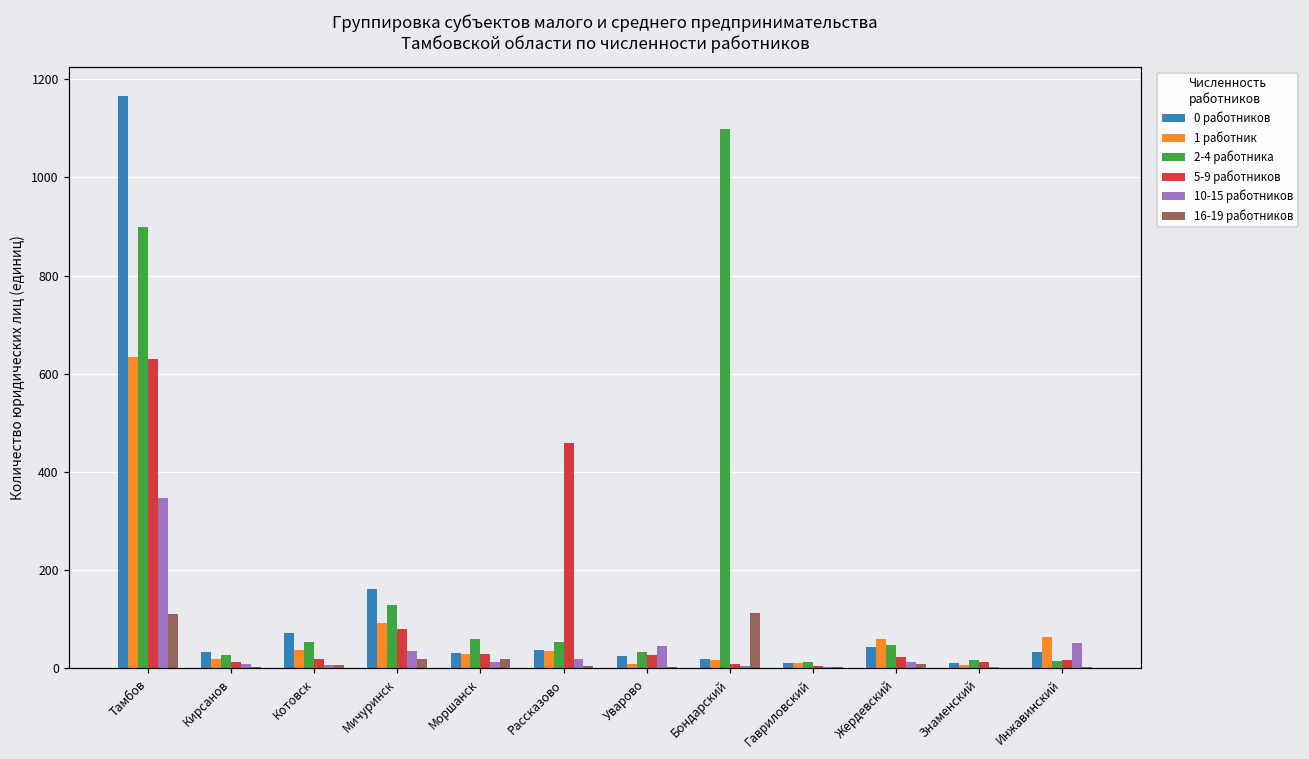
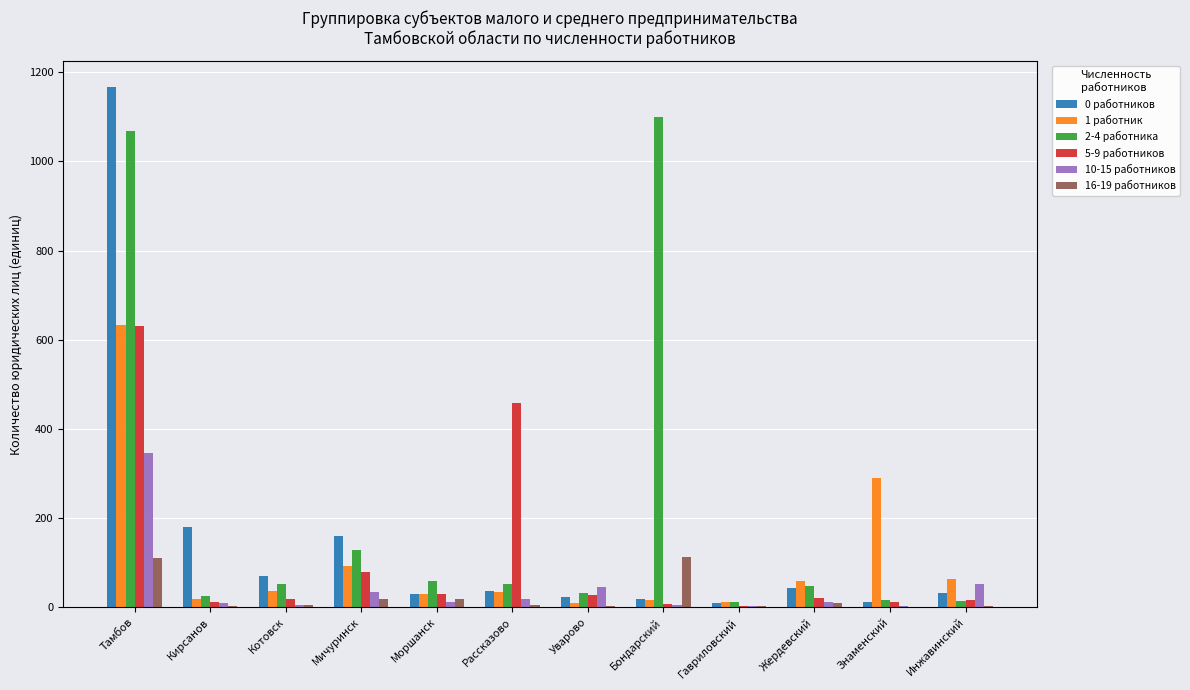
  {
    "0 работников": {
      "Тамбов": 1170,
-     "Кирсанов": 30,
+     "Кирсанов": 180,
      "Котовск": 70,
      "Мичуринск": 160,
      "Моршанск": 30,
      "Рассказово": 40,
      "Уварово": 20,
      "Бондарский": 20,
      "Гавриловский": 10,
      "Жердевский": 40,
      "Знаменский": 10,
      "Инжавинский": 30
    },
    "1 работник": {
      "Тамбов": 630,
      "Кирсанов": 20,
      "Котовск": 40,
      "Мичуринск": 90,
      "Моршанск": 30,
      "Рассказово": 40,
      "Уварово": 10,
      "Бондарский": 20,
      "Гавриловский": 10,
      "Жердевский": 60,
-     "Знаменский": 10,
+     "Знаменский": 290,
      "Инжавинский": 60
    },
    "2-4 работника": {
-     "Тамбов": 900,
+     "Тамбов": 1070,
      "Кирсанов": 30,
      "Котовск": 50,
      "Мичуринск": 130,
      "Моршанск": 60,
      "Рассказово": 50,
      "Уварово": 30,
      "Бондарский": 1100,
      "Гавриловский": 10,
      "Жердевский": 50,
      "Знаменский": 20,
      "Инжавинский": 10
    },
    "5-9 работников": {
      "Тамбов": 630,
      "Кирсанов": 10,
      "Котовск": 20,
      "Мичуринск": 80,
      "Моршанск": 30,
      "Рассказово": 460,
      "Уварово": 30,
      "Бондарский": 10,
      "Жердевский": 20,
      "Знаменский": 10,
      "Инжавинский": 20
    },
    "10-15 работников": {
      "Тамбов": 350,
      "Кирсанов": 10,
      "Котовск": 10,
      "Мичуринск": 40,
      "Моршанск": 10,
      "Рассказово": 20,
      "Уварово": 50,
      "Жердевский": 10,
      "Инжавинский": 50
    },
    "16-19 работников": {
      "Тамбов": 110,
      "Котовск": 10,
      "Мичуринск": 20,
      "Моршанск": 20,
      "Бондарский": 110,
      "Жердевский": 10,
      "Знаменский": 0
    }
  }
